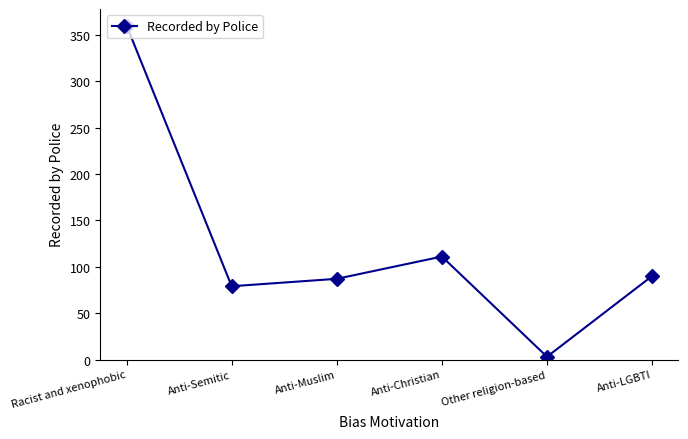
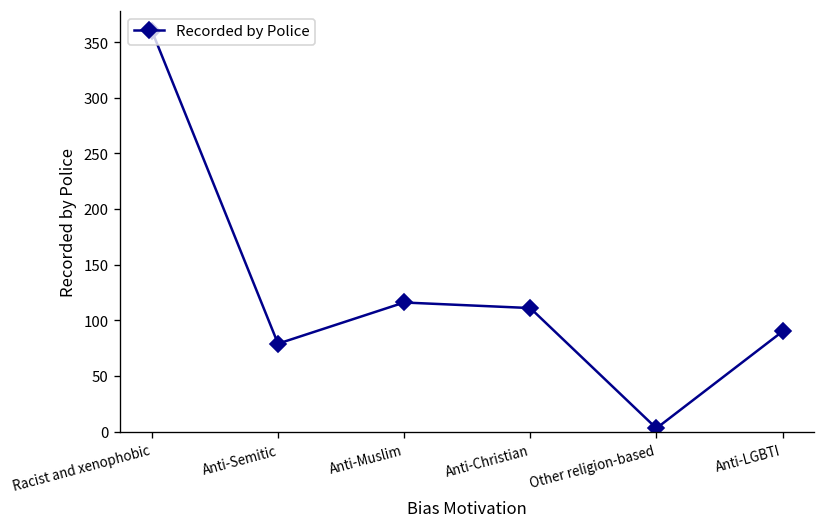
  {
    "Anti-Semitic": 80,
-   "Anti-Muslim": 90,
+   "Anti-Muslim": 120,
    "Anti-Christian": 110,
    "Other religion-based": 0,
    "Anti-LGBTI": 90
  }
